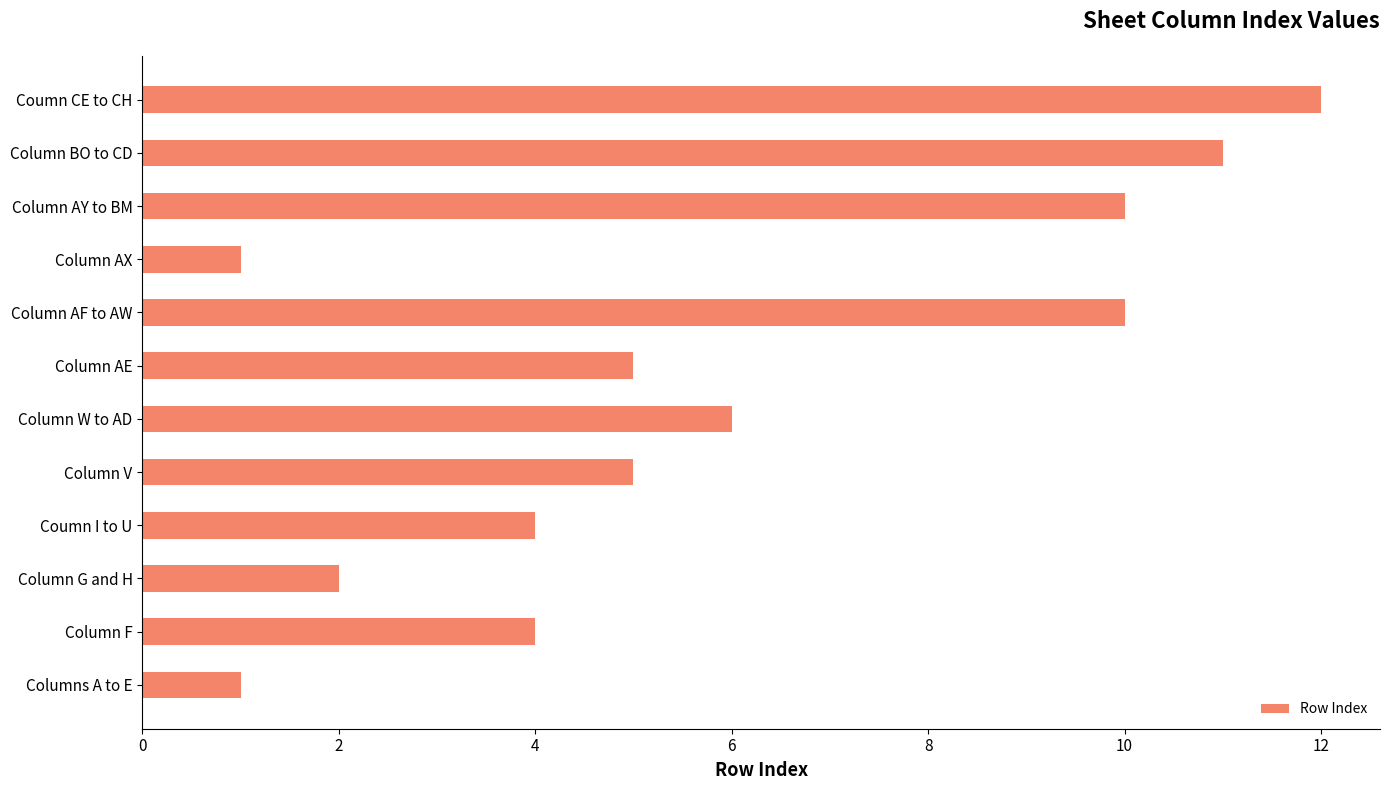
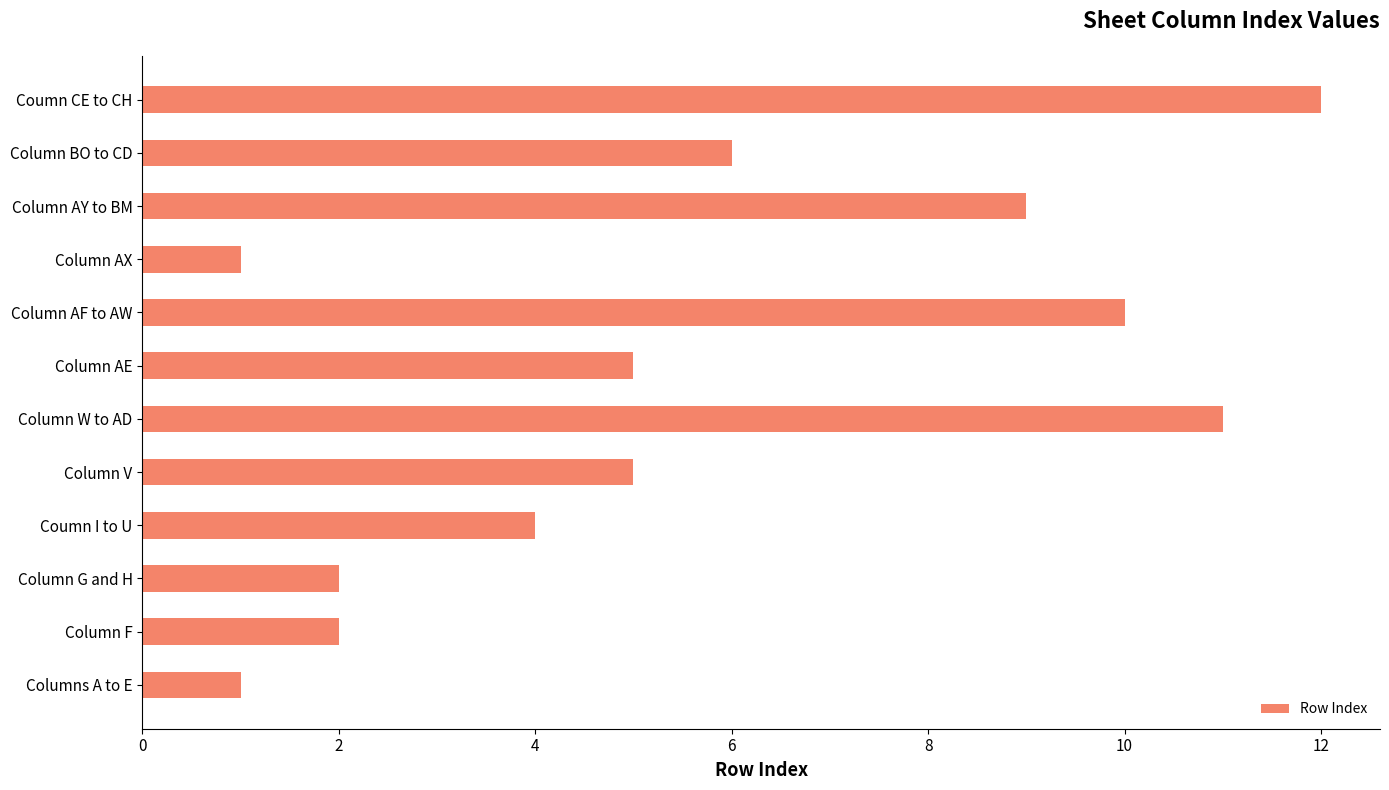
  {
    "Coumn CE to CH": 12,
-   "Column BO to CD": 11,
-   "Column AY to BM": 10,
+   "Column BO to CD": 6,
+   "Column AY to BM": 9,
    "Column AX": 1,
    "Column AF to AW": 10,
    "Column AE": 5,
-   "Column W to AD": 6,
+   "Column W to AD": 11,
    "Column V": 5,
    "Coumn I to U": 4,
    "Column G and H": 2,
-   "Column F": 4,
+   "Column F": 2,
    "Columns A to E": 1
  }
